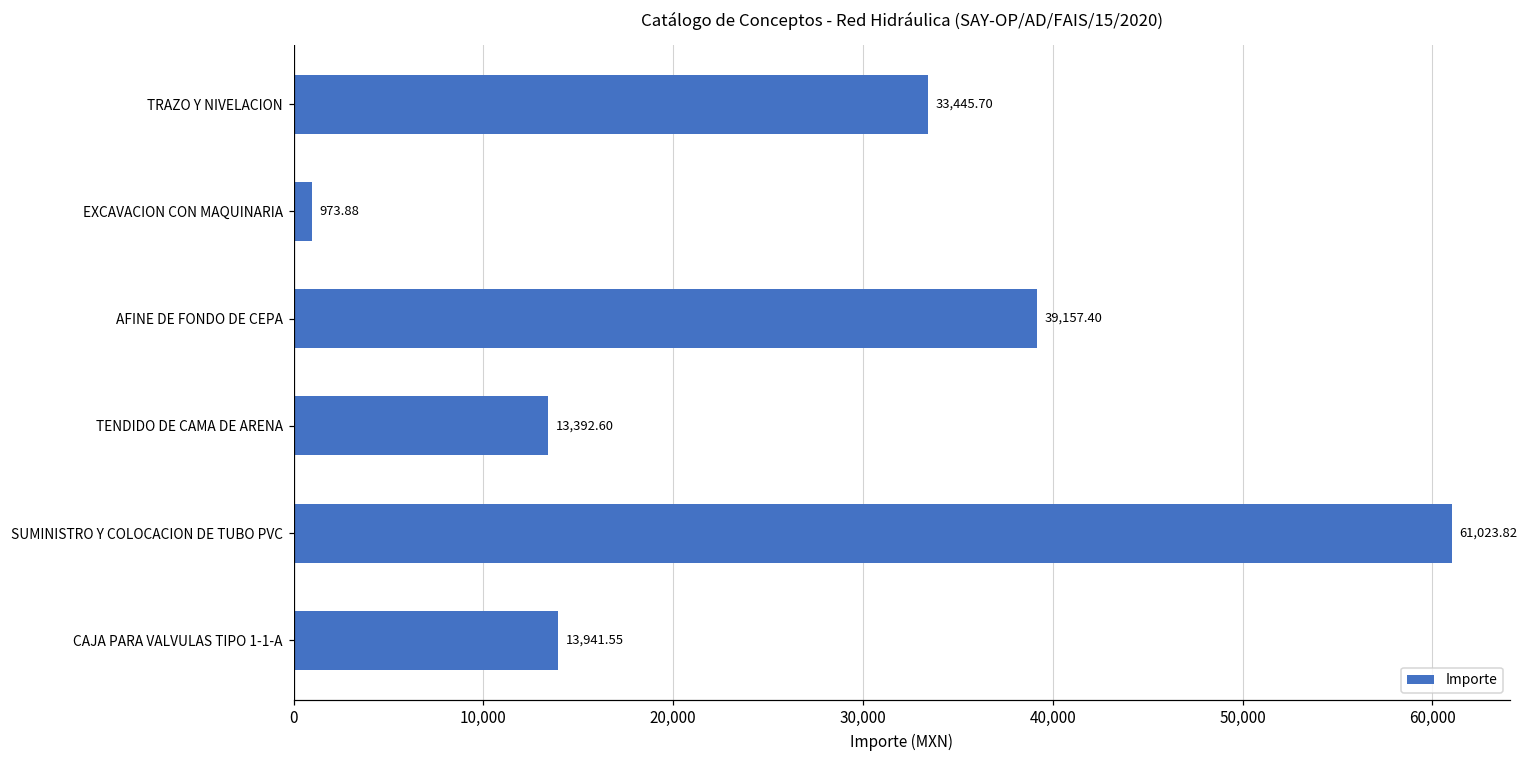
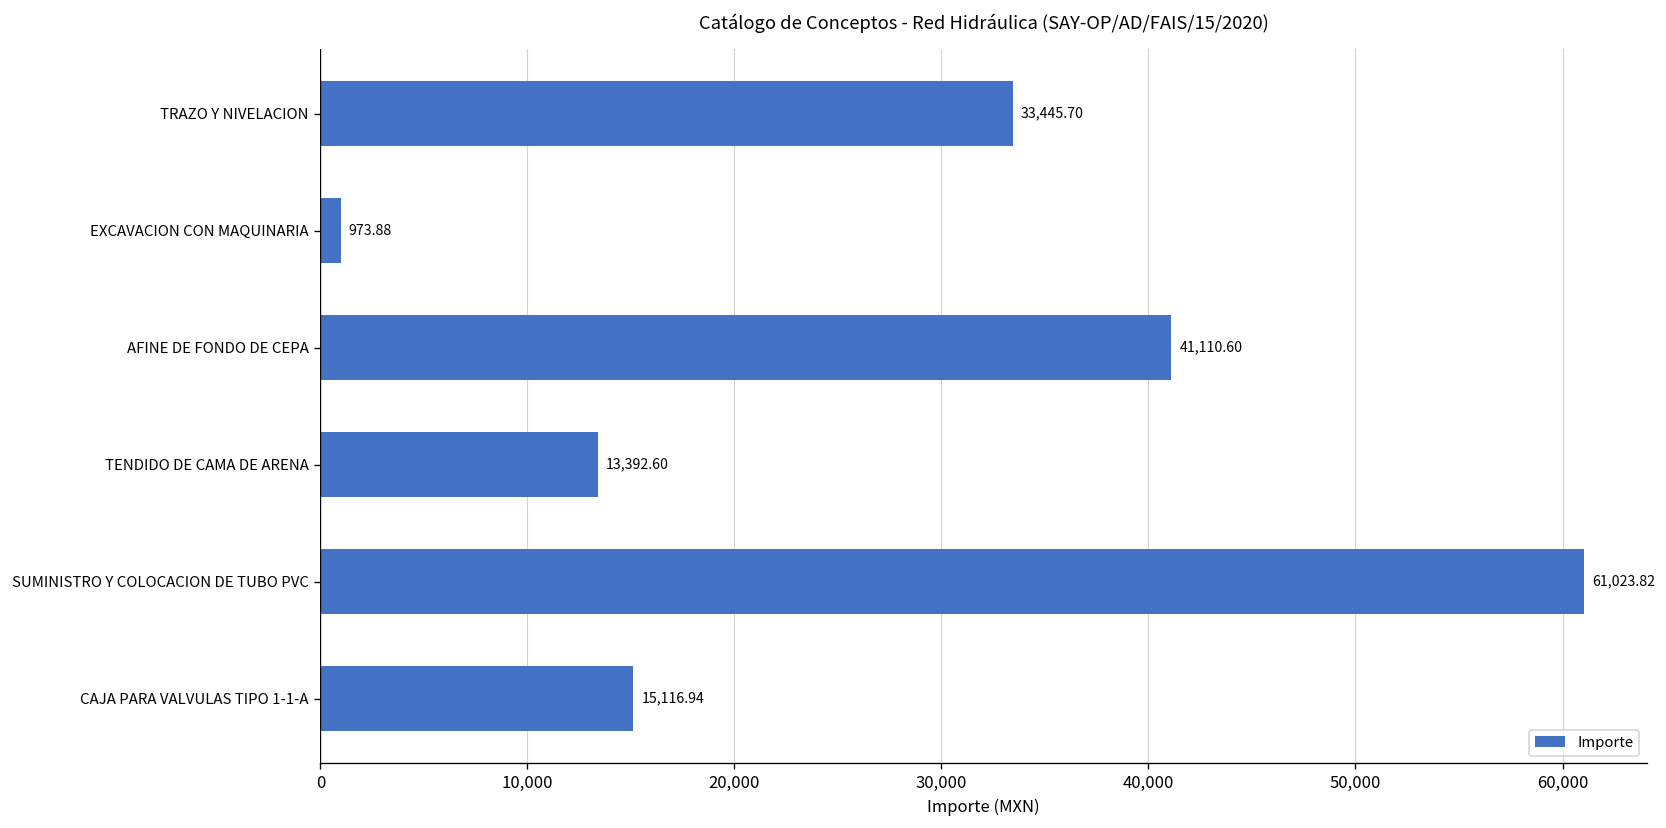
  {
    "TRAZO Y NIVELACION": "33,445.70",
    "EXCAVACION CON MAQUINARIA": "973.88",
-   "AFINE DE FONDO DE CEPA": "39,157.40",
+   "AFINE DE FONDO DE CEPA": "41,110.60",
    "TENDIDO DE CAMA DE ARENA": "13,392.60",
    "SUMINISTRO Y COLOCACION DE TUBO PVC": "61,023.82",
-   "CAJA PARA VALVULAS TIPO 1-1-A": "13,941.55"
+   "CAJA PARA VALVULAS TIPO 1-1-A": "15,116.94"
  }
